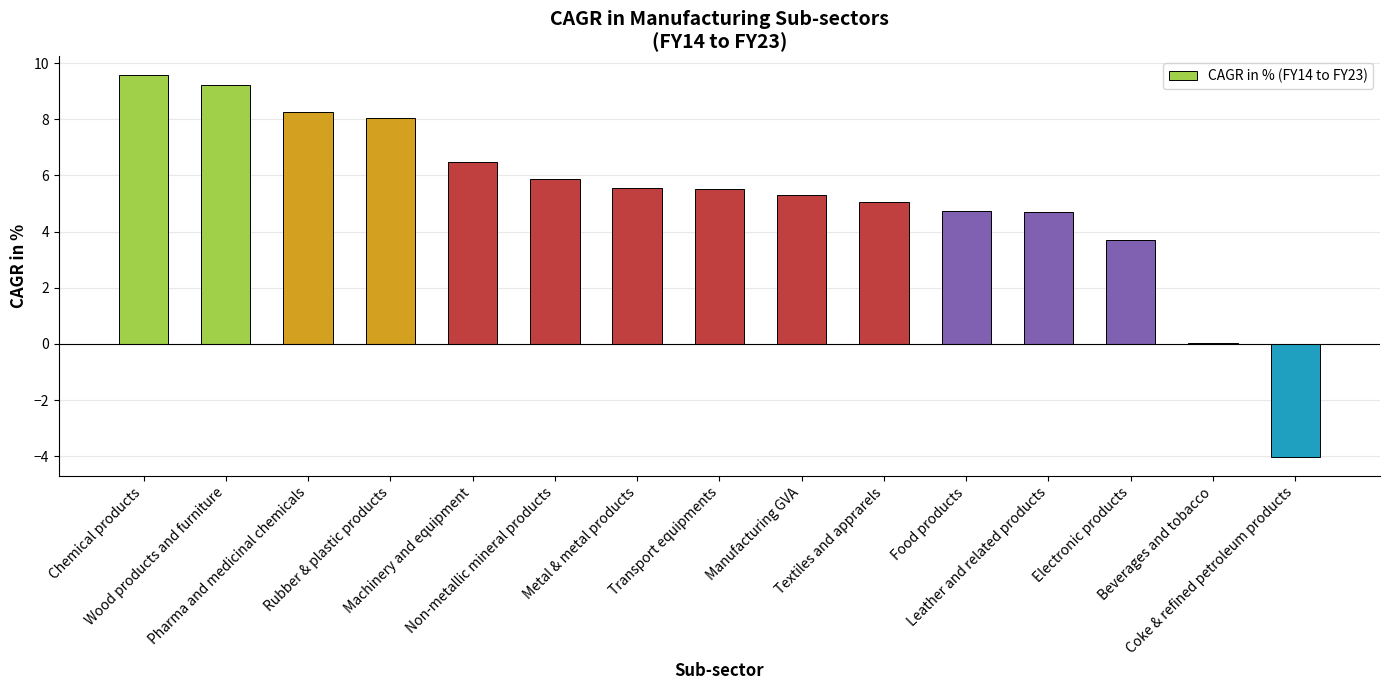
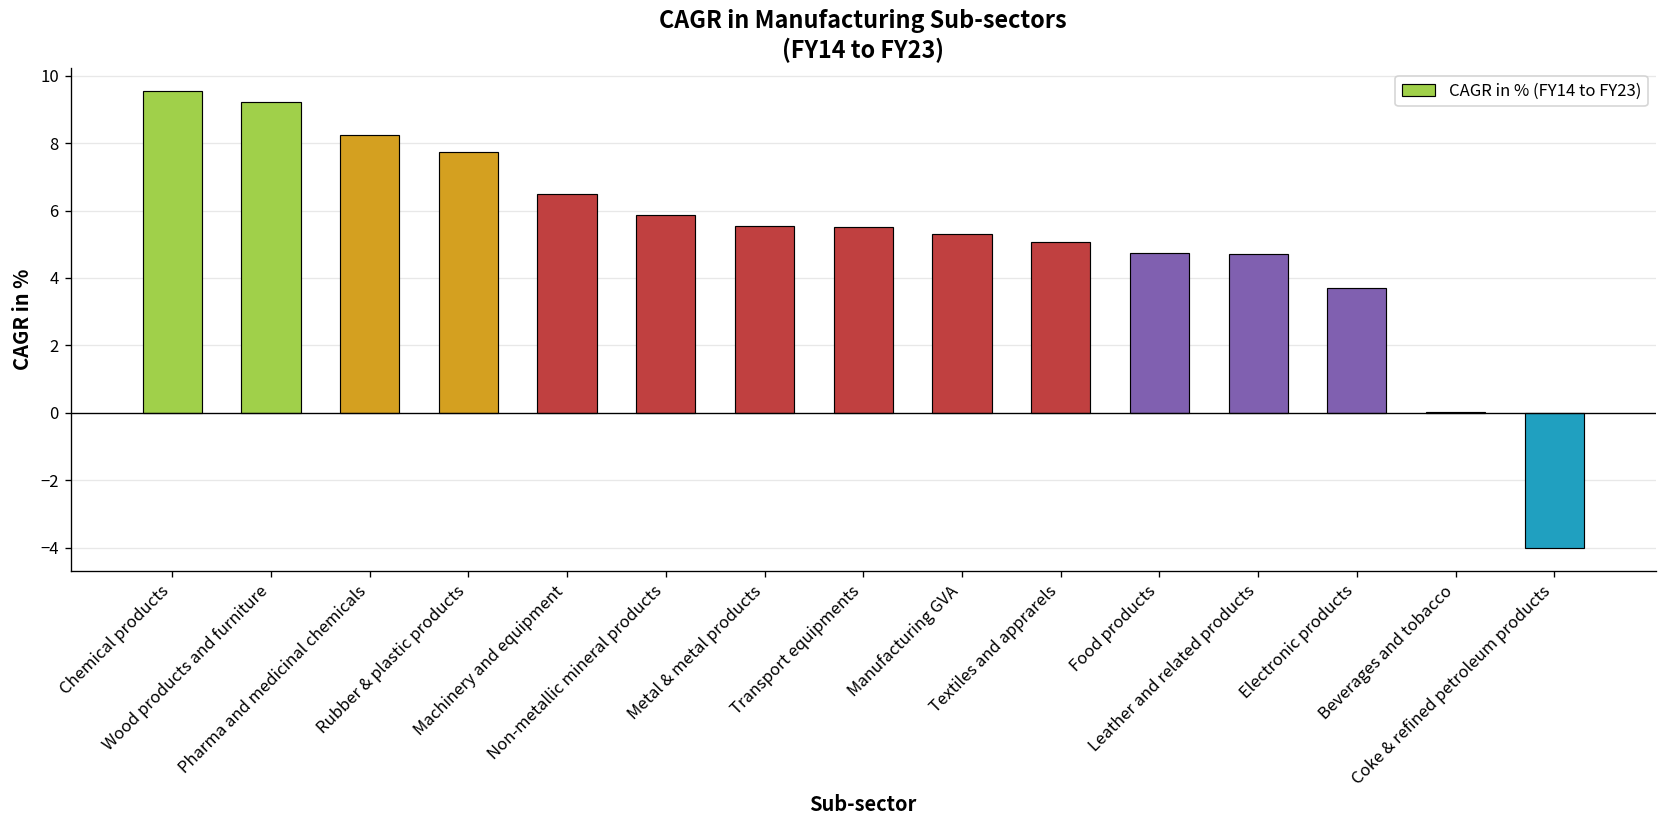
  {
    "Chemical products": 9.6,
    "Wood products and furniture": 9.2,
    "Pharma and medicinal chemicals": 8.3,
-   "Rubber & plastic products": 8.0,
+   "Rubber & plastic products": 7.7,
    "Machinery and equipment": 6.5,
    "Non-metallic mineral products": 5.9,
    "Metal & metal products": 5.5,
    "Transport equipments": 5.5,
    "Manufacturing GVA": 5.3,
    "Textiles and apprarels": 5.1,
    "Food products": 4.7,
    "Leather and related products": 4.7,
    "Electronic products": 3.7,
    "Coke & refined petroleum products": -4.0
  }
